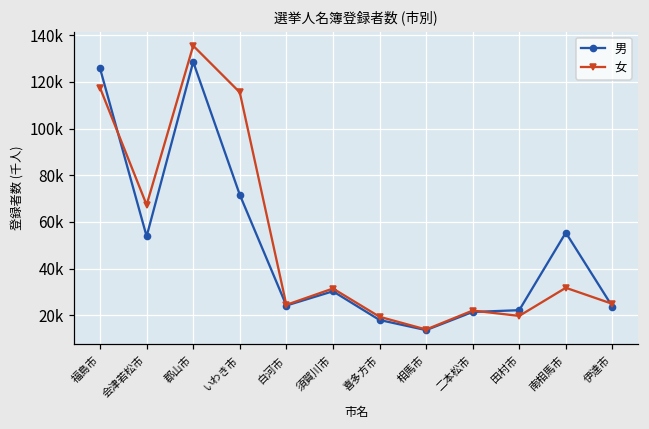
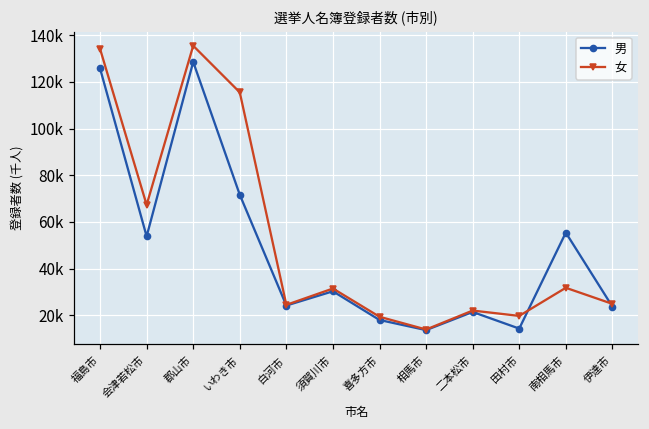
  {
    "男": {
      "福島市": 126000,
      "会津若松市": 54000,
      "郡山市": 129000,
      "いわき市": 72000,
      "喜多方市": 18000,
-     "田村市": 22000,
+     "田村市": 14000,
      "南相馬市": 55000
    },
    "女": {
-     "福島市": 117000,
+     "福島市": 134000,
      "会津若松市": 67000,
      "郡山市": 136000,
      "いわき市": 116000,
      "喜多方市": 19000,
      "田村市": 20000,
      "南相馬市": 32000
    }
  }
